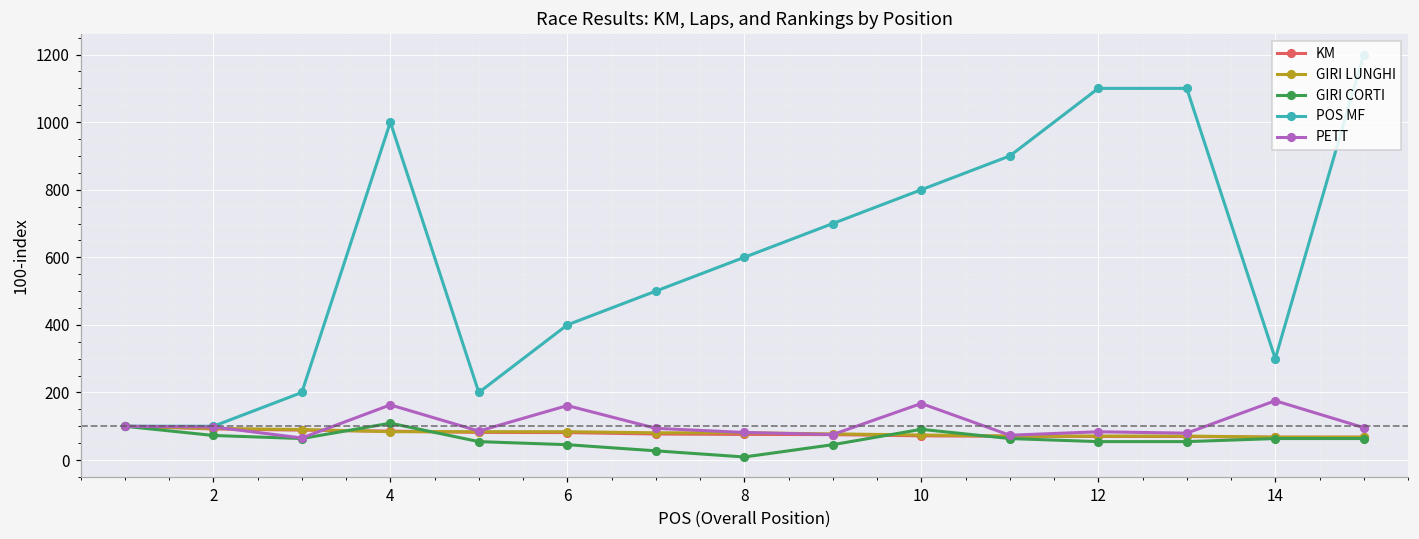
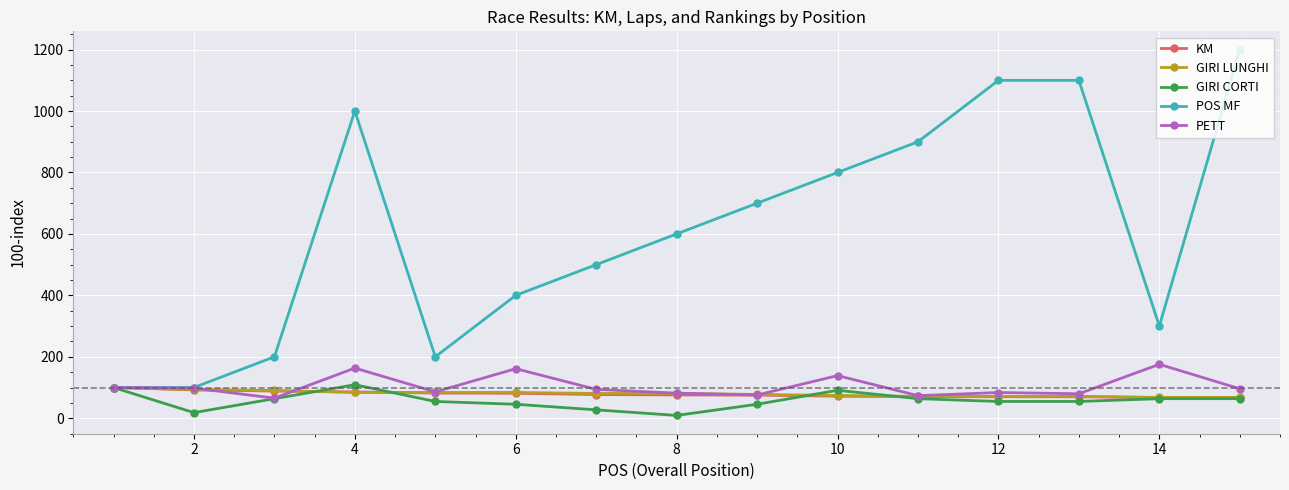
  {
    "GIRI CORTI": {
-     "2": 70,
+     "2": 20,
      "4": 110,
      "6": 50,
      "8": 10,
      "10": 90,
      "12": 50
    },
    "POS MF": {
      "4": 1000,
      "6": 400,
      "8": 600,
      "10": 800,
      "12": 1100,
      "14": 300
    },
    "PETT": {
      "4": 160,
      "6": 160,
-     "10": 170,
+     "10": 140,
      "12": 80,
      "14": 180
    }
  }
